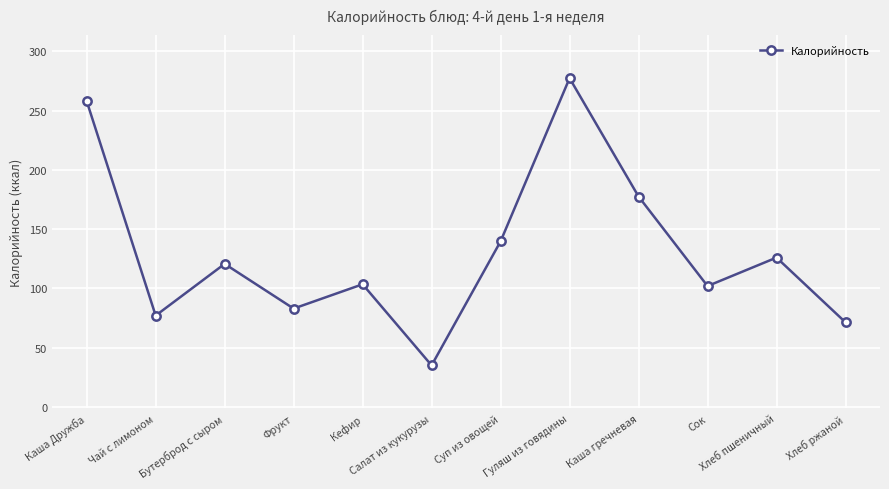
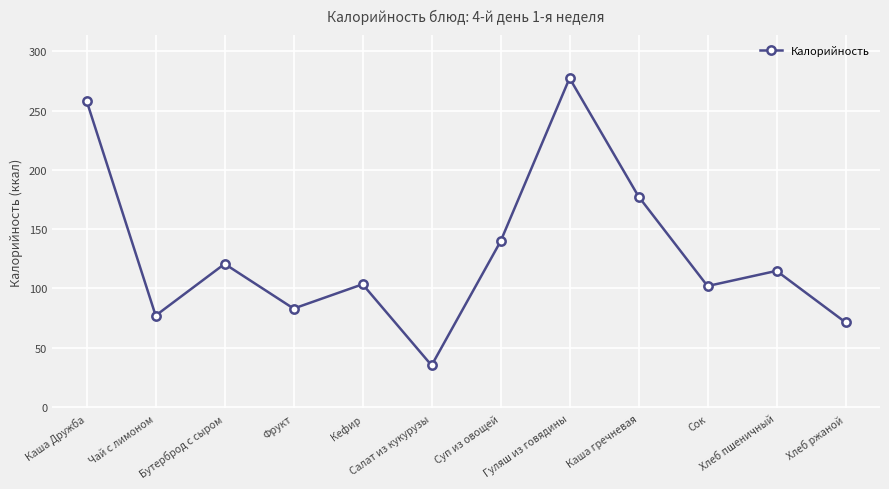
  {
    "Каша Дружба": 258,
    "Чай с лимоном": 77,
    "Бутерброд с сыром": 121,
    "Фрукт": 83,
    "Кефир": 104,
    "Салат из кукурузы": 35,
    "Суп из овощей": 140,
    "Гуляш из говядины": 277,
    "Каша гречневая": 178,
    "Сок": 102,
-   "Хлеб пшеничный": 126,
+   "Хлеб пшеничный": 115,
    "Хлеб ржаной": 71
  }
